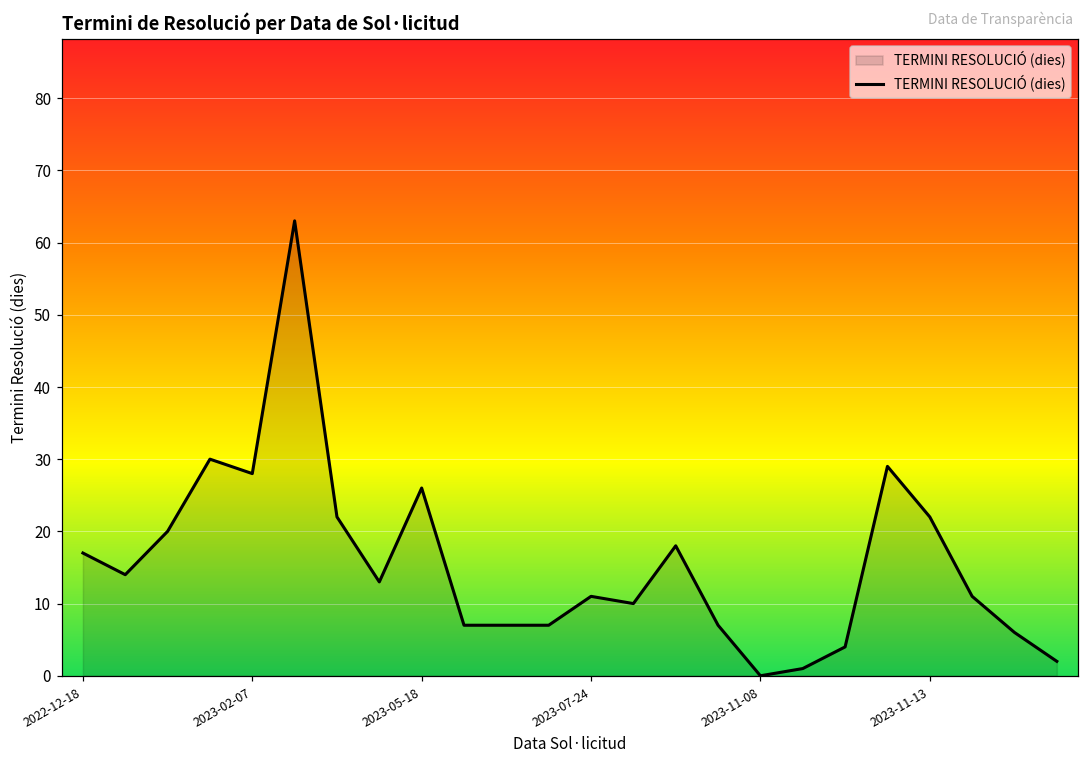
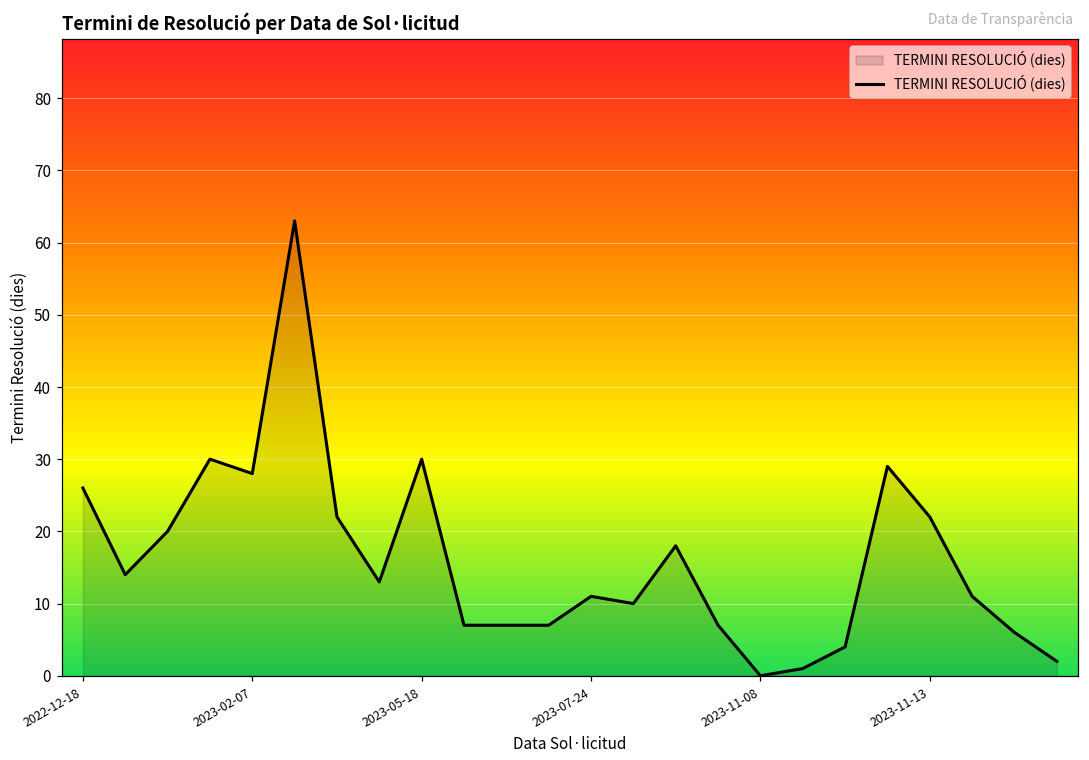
  {
-   "2022-12-18": 17,
+   "2022-12-18": 26,
    "2023-02-07": 28,
-   "2023-05-18": 26,
+   "2023-05-18": 30,
    "2023-07-24": 11,
    "2023-11-08": 0,
    "2023-11-13": 22
  }
